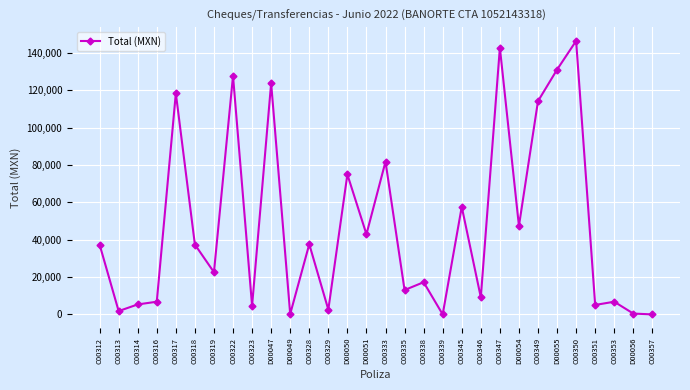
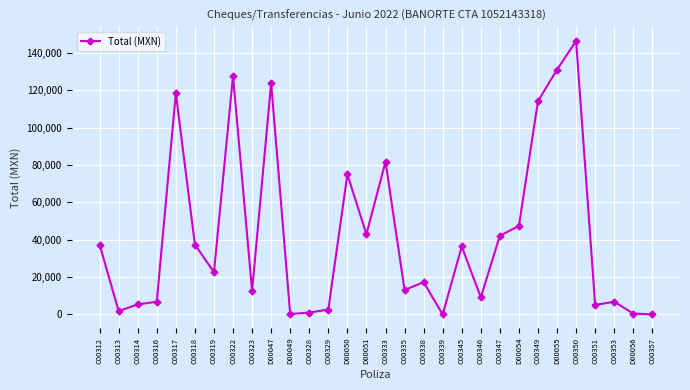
  {
    "C00312": "37,000",
    "C00313": "2,000",
    "C00314": "5,000",
    "C00316": "7,000",
    "C00317": "118,000",
    "C00318": "37,000",
    "C00319": "23,000",
    "C00322": "128,000",
-   "C00323": "5,000",
+   "C00323": "13,000",
    "D00047": "124,000",
    "D00049": "0",
-   "C00328": "38,000",
+   "C00328": "1,000",
    "C00329": "3,000",
    "D00050": "75,000",
    "D00051": "43,000",
    "C00333": "82,000",
    "C00335": "13,000",
    "C00338": "17,000",
    "C00339": "0",
-   "C00345": "58,000",
+   "C00345": "36,000",
    "C00346": "9,000",
-   "C00347": "143,000",
+   "C00347": "42,000",
    "D00054": "47,000",
    "C00349": "114,000",
    "D00055": "131,000",
    "C00350": "146,000",
    "C00351": "5,000",
    "C00353": "7,000",
    "D00056": "0",
    "C00357": "0"
  }
